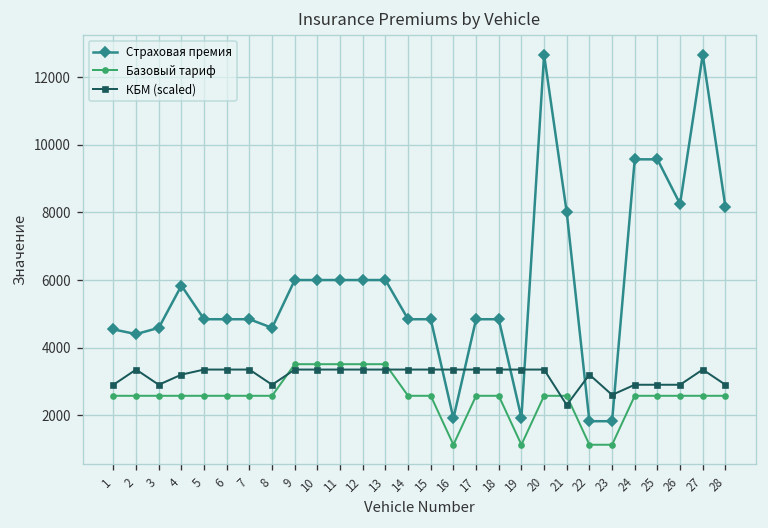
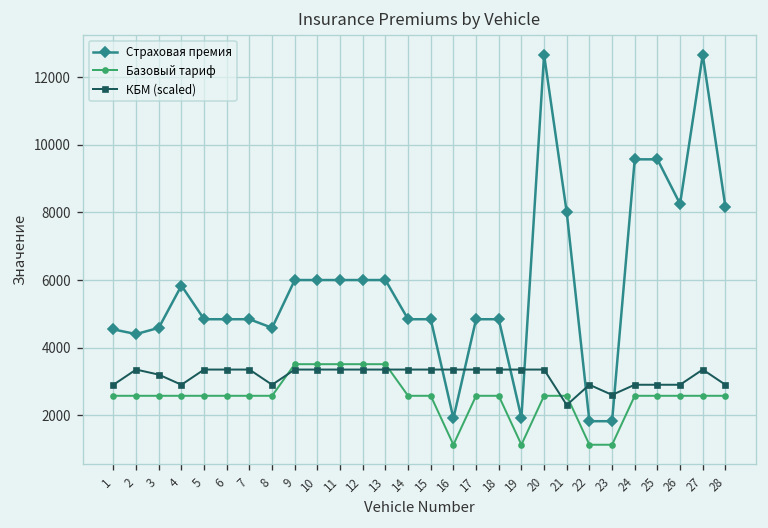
  {
    "КБМ (scaled)": {
      "1": 2900,
      "2": 3400,
-     "3": 2900,
-     "4": 3200,
+     "3": 3200,
+     "4": 2900,
      "5": 3400,
      "6": 3400,
      "7": 3400,
      "8": 2900,
      "9": 3400,
      "10": 3400,
      "11": 3400,
      "12": 3400,
      "13": 3400,
      "14": 3400,
      "15": 3400,
      "16": 3400,
      "17": 3400,
      "18": 3400,
      "19": 3400,
      "20": 3400,
      "21": 2300,
-     "22": 3200,
+     "22": 2900,
      "23": 2600,
      "24": 2900,
      "25": 2900,
      "26": 2900,
      "27": 3400,
      "28": 2900
    }
  }
